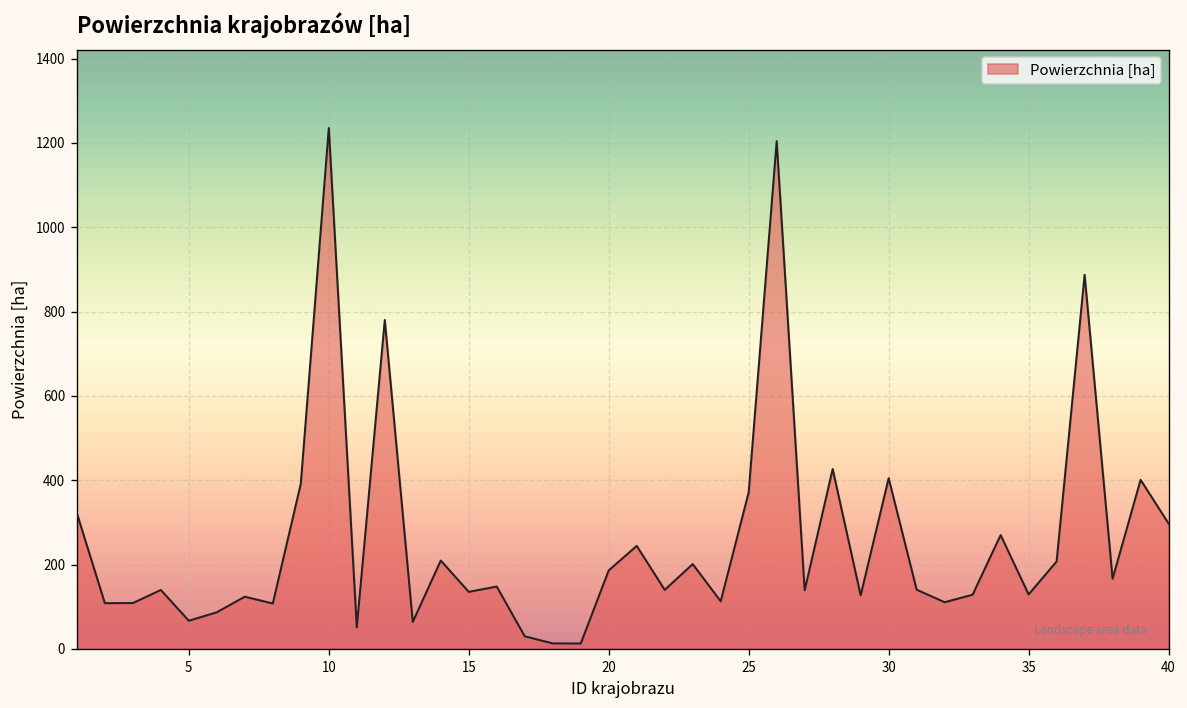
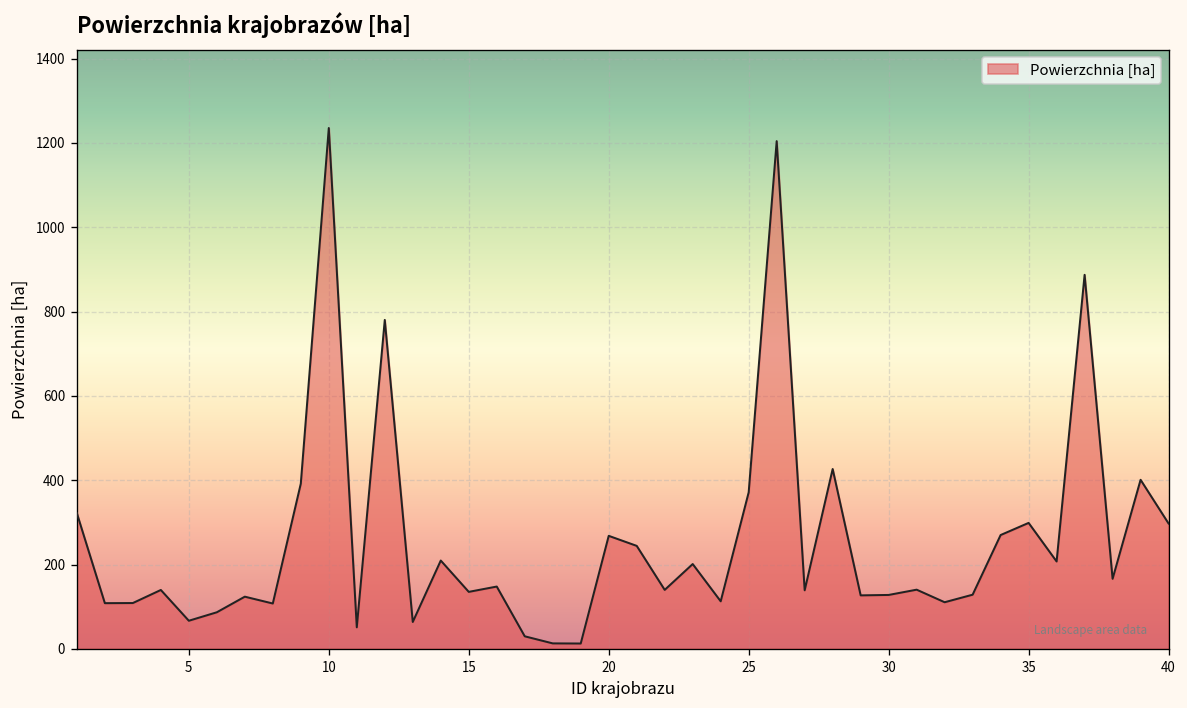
  {
    "5": 70,
    "10": 1240,
    "15": 140,
-   "20": 190,
+   "20": 270,
    "25": 370,
-   "30": 400,
-   "35": 130,
+   "30": 130,
+   "35": 300,
    "40": 300
  }
